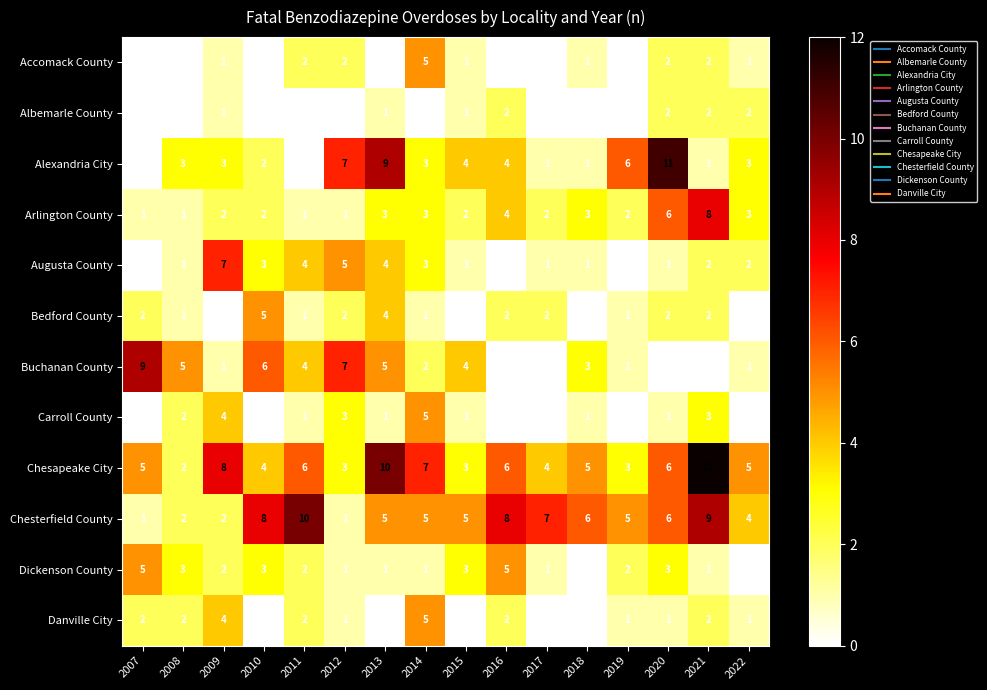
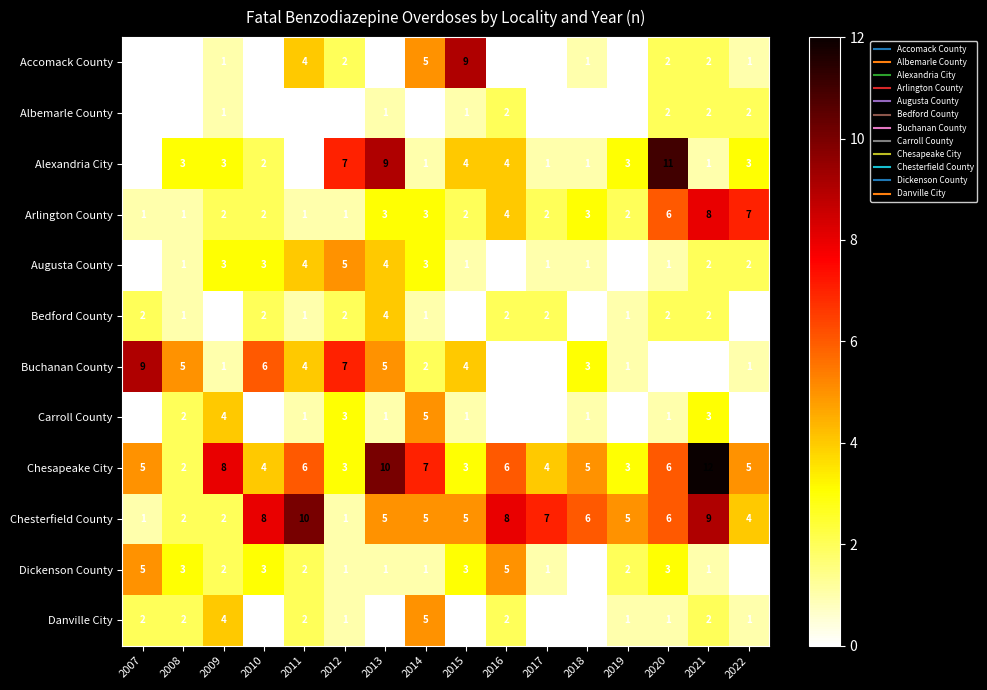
  {
    "Accomack County": {
      "2009": 1,
-     "2011": 2,
+     "2011": 4,
      "2012": 2,
      "2014": 5,
-     "2015": 1,
+     "2015": 9,
      "2018": 1,
      "2020": 2,
      "2021": 2,
      "2022": 1
    },
    "Albemarle County": {
      "2009": 1,
      "2013": 1,
      "2015": 1,
      "2016": 2,
      "2020": 2,
      "2021": 2,
      "2022": 2
    },
    "Alexandria City": {
      "2008": 3,
      "2009": 3,
      "2010": 2,
      "2012": 7,
      "2013": 9,
-     "2014": 3,
+     "2014": 1,
      "2015": 4,
      "2016": 4,
      "2017": 1,
      "2018": 1,
-     "2019": 6,
+     "2019": 3,
      "2020": 11,
      "2021": 1,
      "2022": 3
    },
    "Arlington County": {
      "2007": 1,
      "2008": 1,
      "2009": 2,
      "2010": 2,
      "2011": 1,
      "2012": 1,
      "2013": 3,
      "2014": 3,
      "2015": 2,
      "2016": 4,
      "2017": 2,
      "2018": 3,
      "2019": 2,
      "2020": 6,
      "2021": 8,
-     "2022": 3
+     "2022": 7
    },
    "Augusta County": {
      "2008": 1,
-     "2009": 7,
+     "2009": 3,
      "2010": 3,
      "2011": 4,
      "2012": 5,
      "2013": 4,
      "2014": 3,
      "2015": 1,
      "2017": 1,
      "2018": 1,
      "2020": 1,
      "2021": 2,
      "2022": 2
    },
    "Bedford County": {
      "2007": 2,
      "2008": 1,
-     "2010": 5,
+     "2010": 2,
      "2011": 1,
      "2012": 2,
      "2013": 4,
      "2014": 1,
      "2016": 2,
      "2017": 2,
      "2019": 1,
      "2020": 2,
      "2021": 2
    },
    "Buchanan County": {
      "2007": 9,
      "2008": 5,
      "2009": 1,
      "2010": 6,
      "2011": 4,
      "2012": 7,
      "2013": 5,
      "2014": 2,
      "2015": 4,
      "2018": 3,
      "2019": 1,
      "2022": 1
    },
    "Carroll County": {
      "2008": 2,
      "2009": 4,
      "2011": 1,
      "2012": 3,
      "2013": 1,
      "2014": 5,
      "2015": 1,
      "2018": 1,
      "2020": 1,
      "2021": 3
    },
    "Chesapeake City": {
      "2007": 5,
      "2008": 2,
      "2009": 8,
      "2010": 4,
      "2011": 6,
      "2012": 3,
      "2013": 10,
      "2014": 7,
      "2015": 3,
      "2016": 6,
      "2017": 4,
      "2018": 5,
      "2019": 3,
      "2020": 6,
      "2022": 5
    },
    "Chesterfield County": {
      "2007": 1,
      "2008": 2,
      "2009": 2,
      "2010": 8,
      "2011": 10,
      "2012": 1,
      "2013": 5,
      "2014": 5,
      "2015": 5,
      "2016": 8,
      "2017": 7,
      "2018": 6,
      "2019": 5,
      "2020": 6,
      "2021": 9,
      "2022": 4
    },
    "Dickenson County": {
      "2007": 5,
      "2008": 3,
      "2009": 2,
      "2010": 3,
      "2011": 2,
      "2012": 1,
      "2013": 1,
      "2014": 1,
      "2015": 3,
      "2016": 5,
      "2017": 1,
      "2019": 2,
      "2020": 3,
      "2021": 1
    },
    "Danville City": {
      "2007": 2,
      "2008": 2,
      "2009": 4,
      "2011": 2,
      "2012": 1,
      "2014": 5,
      "2016": 2,
      "2019": 1,
      "2020": 1,
      "2021": 2,
      "2022": 1
    }
  }
